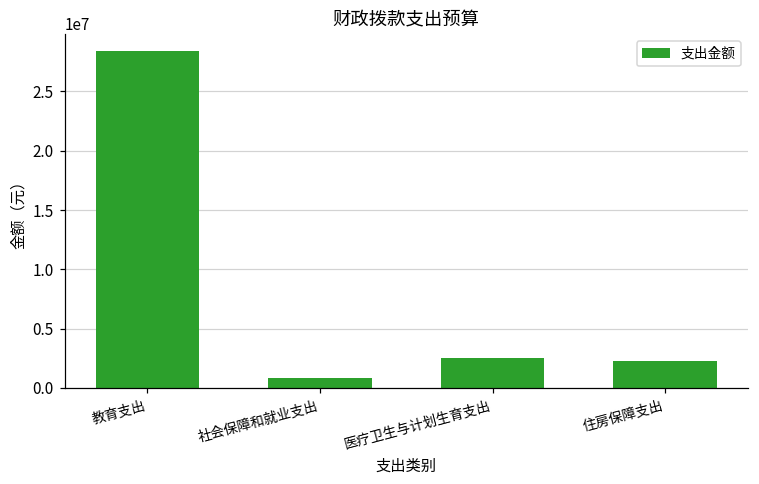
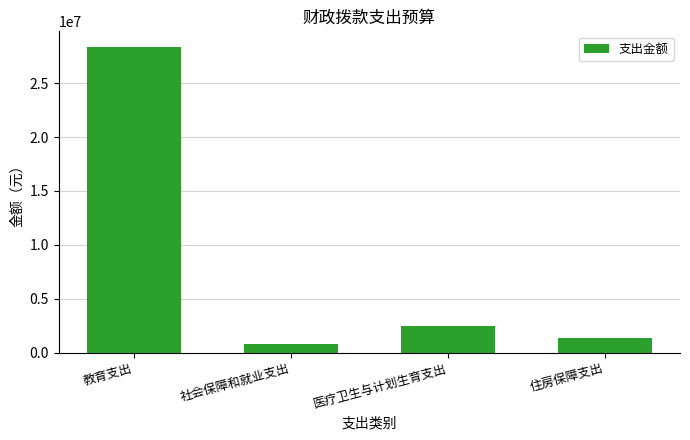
  {
    "教育支出": 28400000,
    "社会保障和就业支出": 800000,
    "医疗卫生与计划生育支出": 2500000,
-   "住房保障支出": 2300000
+   "住房保障支出": 1300000
  }
